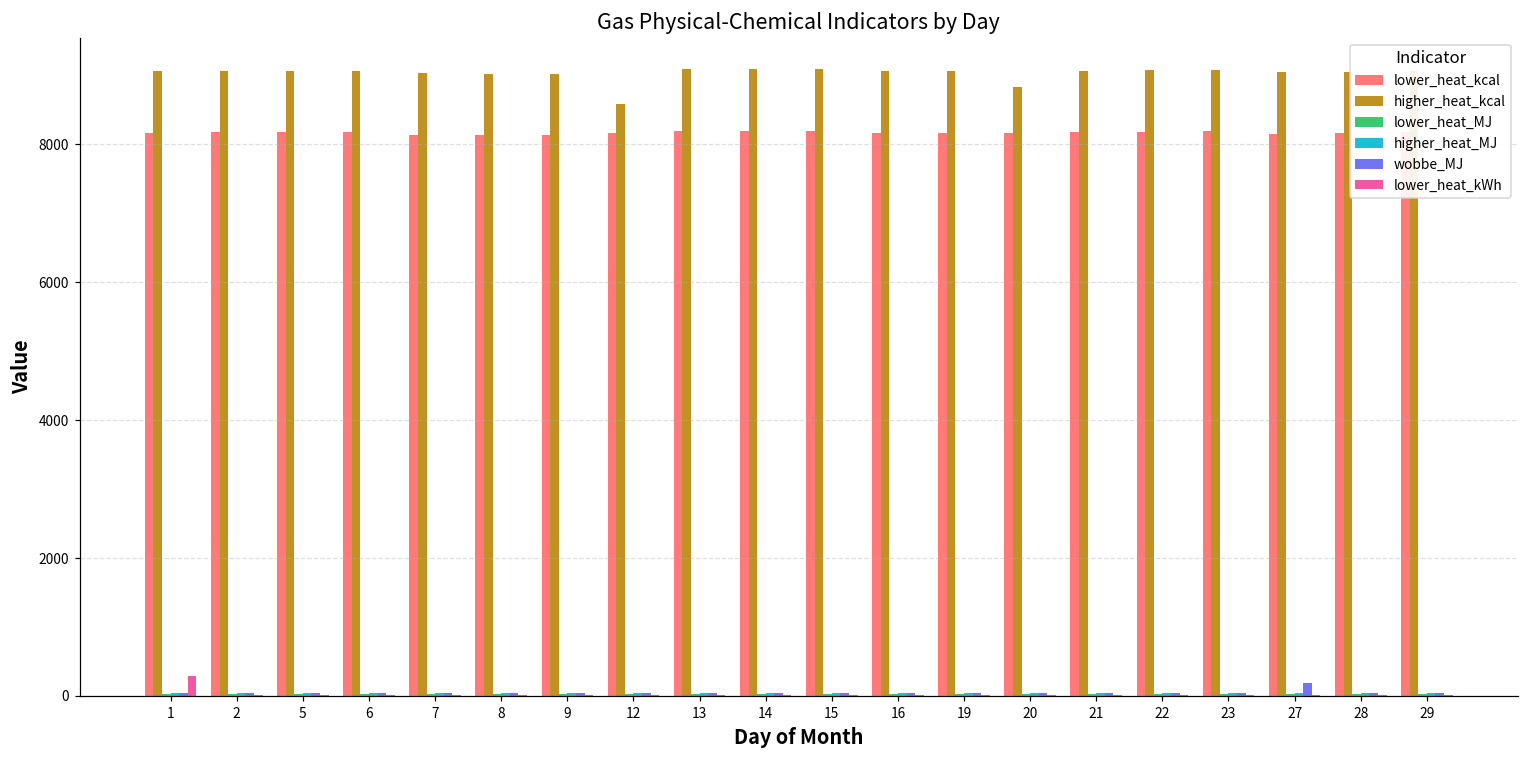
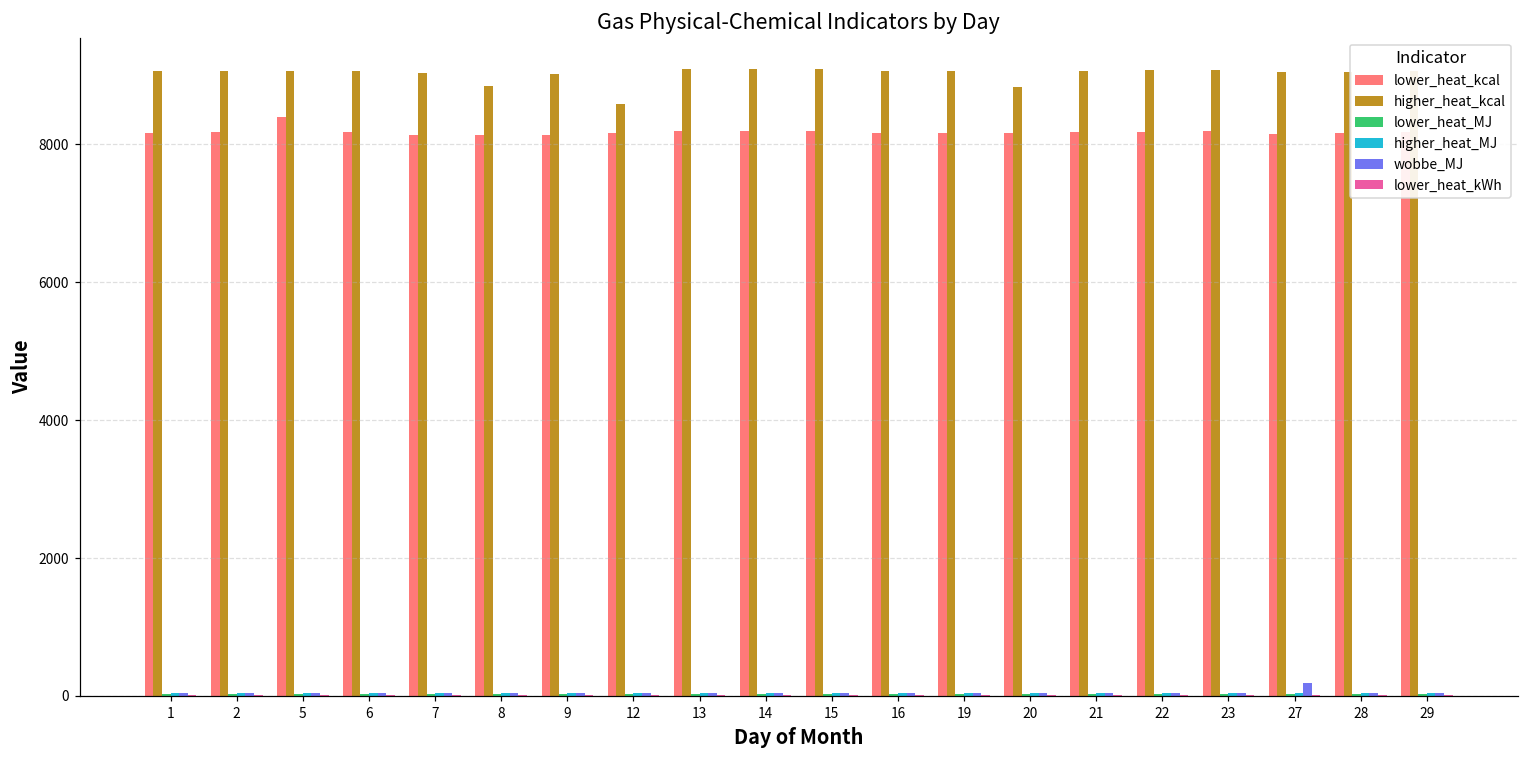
  {
    "lower_heat_kcal": {
      "1": 8200,
      "2": 8200,
-     "5": 8200,
+     "5": 8400,
      "6": 8200,
      "7": 8100,
      "8": 8100,
      "9": 8100,
      "12": 8200,
      "13": 8200,
      "14": 8200,
      "15": 8200,
      "16": 8200,
      "19": 8200,
      "20": 8200,
      "21": 8200,
      "22": 8200,
      "23": 8200,
      "27": 8200,
      "28": 8200
    },
    "higher_heat_kcal": {
      "1": 9100,
      "2": 9100,
      "5": 9100,
      "6": 9100,
      "7": 9000,
-     "8": 9000,
+     "8": 8800,
      "9": 9000,
      "12": 8600,
      "13": 9100,
      "14": 9100,
      "15": 9100,
      "16": 9100,
      "19": 9100,
      "20": 8800,
      "21": 9100,
      "22": 9100,
      "23": 9100,
      "27": 9000,
      "28": 9100
    },
    "wobbe_MJ": {
      "1": 0,
      "2": 0,
      "5": 0,
      "6": 0,
      "7": 0,
      "8": 0,
      "9": 0,
      "12": 0,
      "13": 0,
      "14": 0,
      "15": 0,
      "16": 0,
      "19": 0,
      "20": 0,
      "21": 0,
      "22": 0,
      "23": 0,
      "27": 200,
      "28": 0,
      "29": 0
    },
    "lower_heat_kWh": {
-     "1": 300
+     "1": 0
    }
  }
